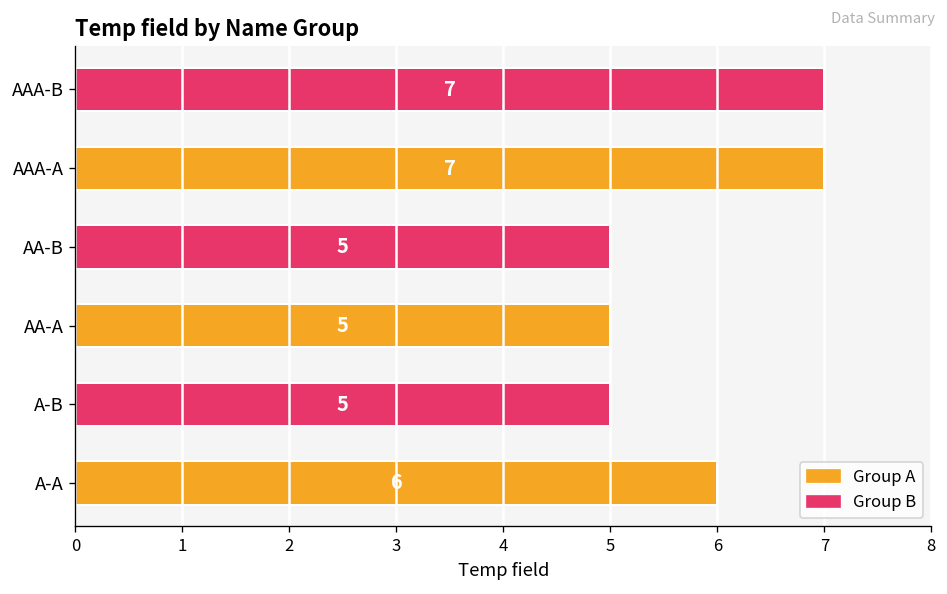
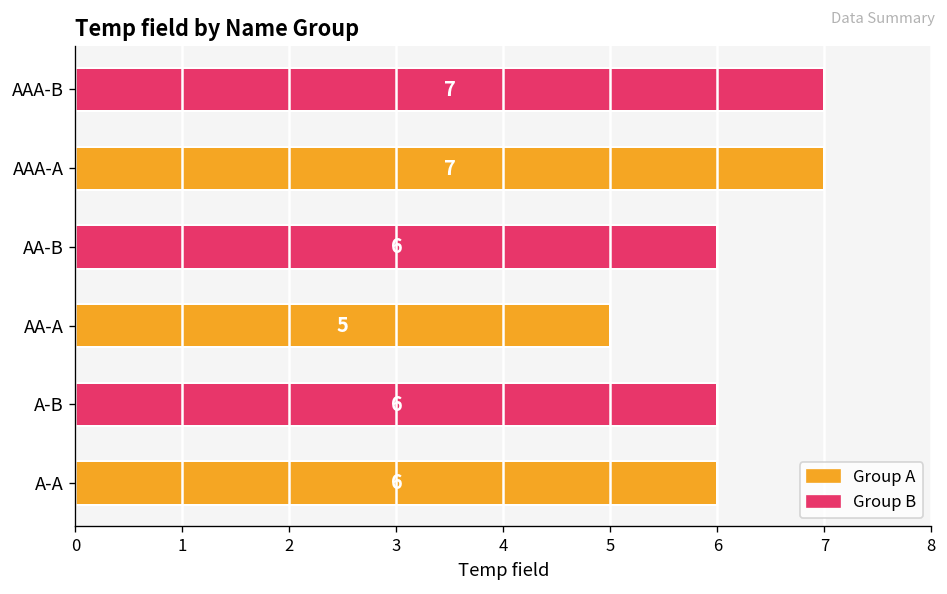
  {
    "AAA-B": 7,
    "AAA-A": 7,
-   "AA-B": 5,
+   "AA-B": 6,
    "AA-A": 5,
-   "A-B": 5,
+   "A-B": 6,
    "A-A": 6
  }
